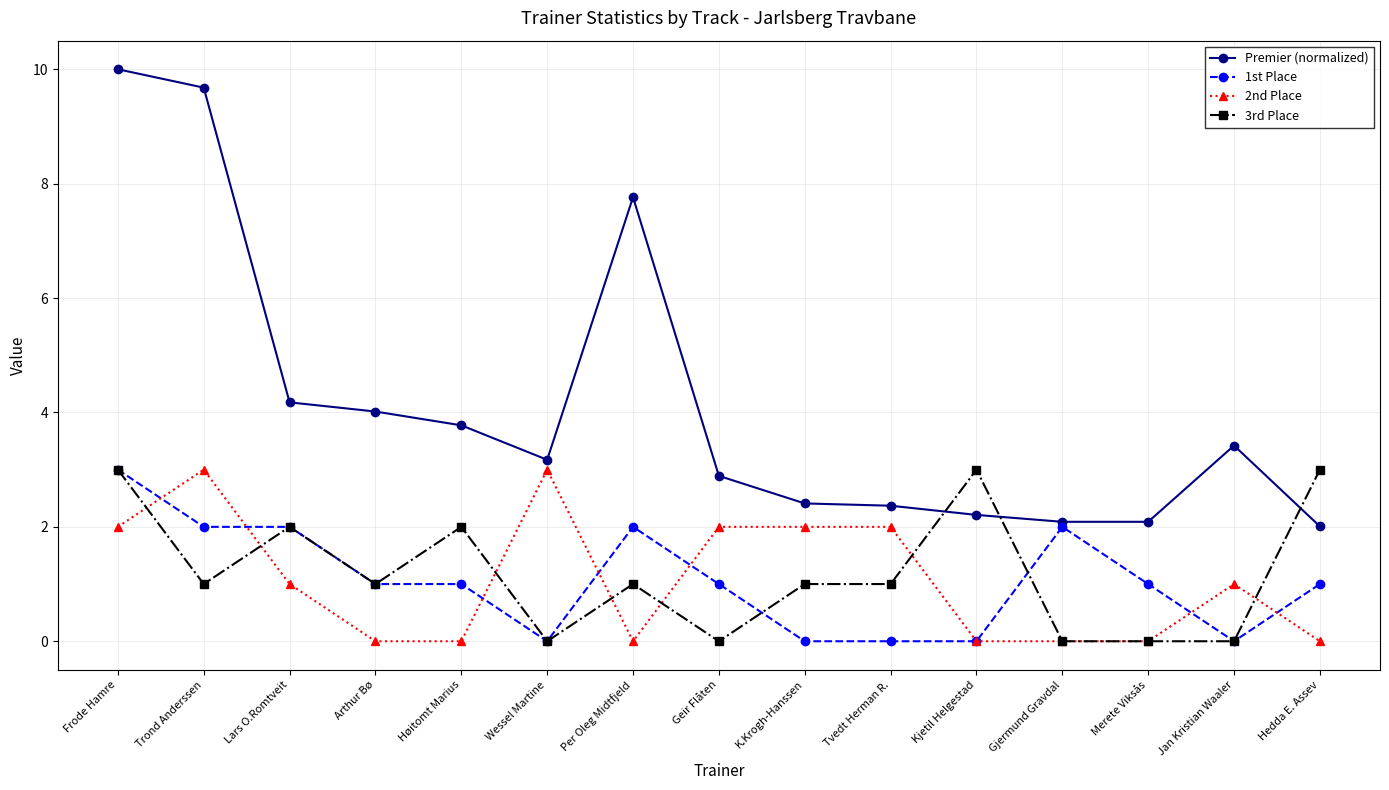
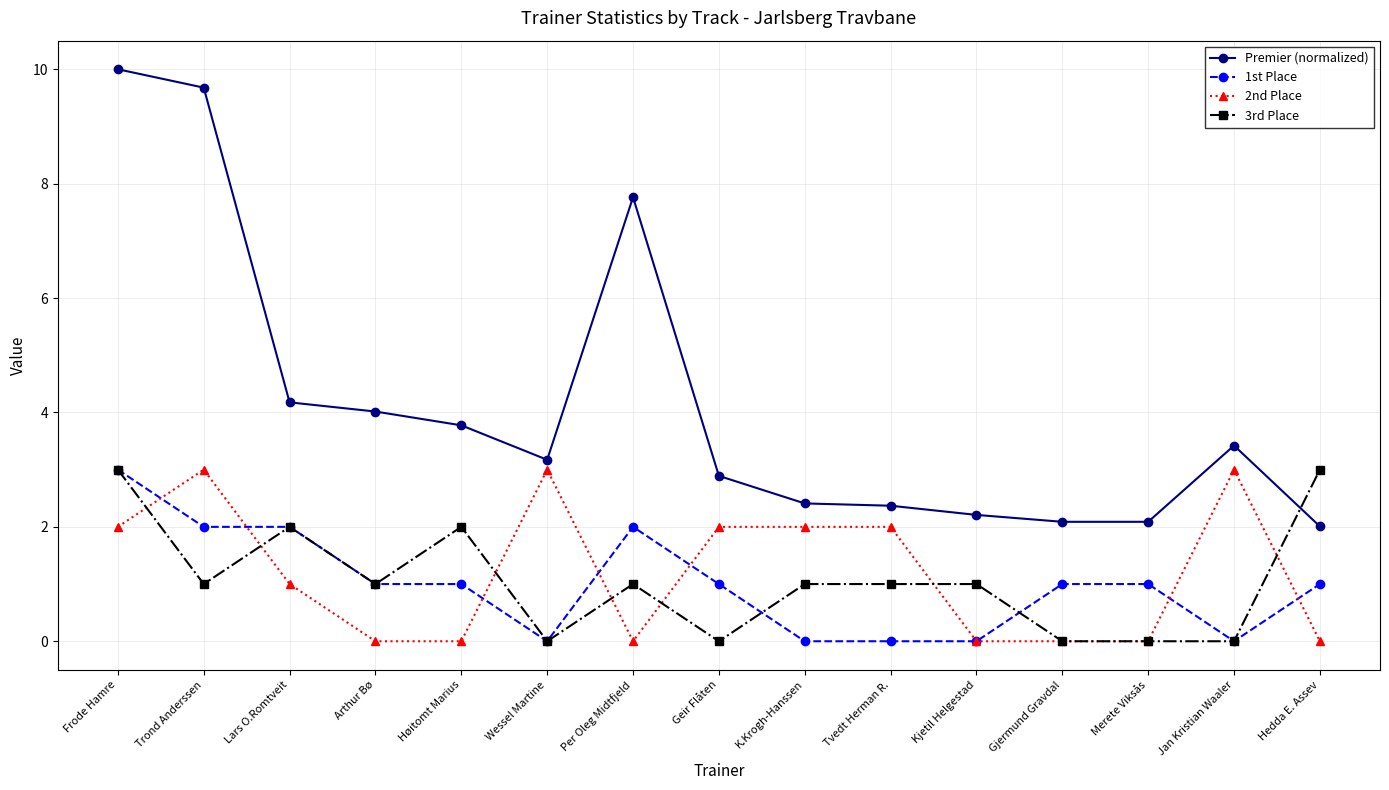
  {
    "Premier (normalized)": {
      "Frode Hamre": 10,
      "Trond Anderssen": 9.7,
      "Lars O.Romtveit": 4.2,
      "Arthur Bø": 4,
      "Høitomt Marius": 3.8,
      "Wessel Martine": 3.2,
      "Per Oleg Midtfjeld": 7.8,
      "Geir Flåten": 2.9,
      "K.Krogh-Hanssen": 2.4,
      "Tvedt Herman R.": 2.4,
      "Kjetil Helgestad": 2.2,
      "Gjermund Gravdal": 2.1,
      "Merete Viksås": 2.1,
      "Jan Kristian Waaler": 3.4,
      "Hedda E. Assev": 2
    },
    "1st Place": {
      "Trond Anderssen": 2,
      "Høitomt Marius": 1,
      "Per Oleg Midtfjeld": 2,
      "Geir Flåten": 1,
      "K.Krogh-Hanssen": 0,
      "Tvedt Herman R.": 0,
-     "Gjermund Gravdal": 2,
+     "Gjermund Gravdal": 1,
      "Merete Viksås": 1,
      "Hedda E. Assev": 1
    },
    "2nd Place": {
      "Frode Hamre": 2,
      "Trond Anderssen": 3,
      "Lars O.Romtveit": 1,
      "Arthur Bø": 0,
      "Høitomt Marius": 0,
      "Wessel Martine": 3,
      "Per Oleg Midtfjeld": 0,
      "Geir Flåten": 2,
      "K.Krogh-Hanssen": 2,
      "Tvedt Herman R.": 2,
-     "Jan Kristian Waaler": 1,
+     "Jan Kristian Waaler": 3,
      "Hedda E. Assev": 0
    },
    "3rd Place": {
      "Trond Anderssen": 1,
      "Høitomt Marius": 2,
      "Per Oleg Midtfjeld": 1,
      "Geir Flåten": 0,
      "K.Krogh-Hanssen": 1,
      "Tvedt Herman R.": 1,
-     "Kjetil Helgestad": 3,
+     "Kjetil Helgestad": 1,
      "Hedda E. Assev": 3
    }
  }
